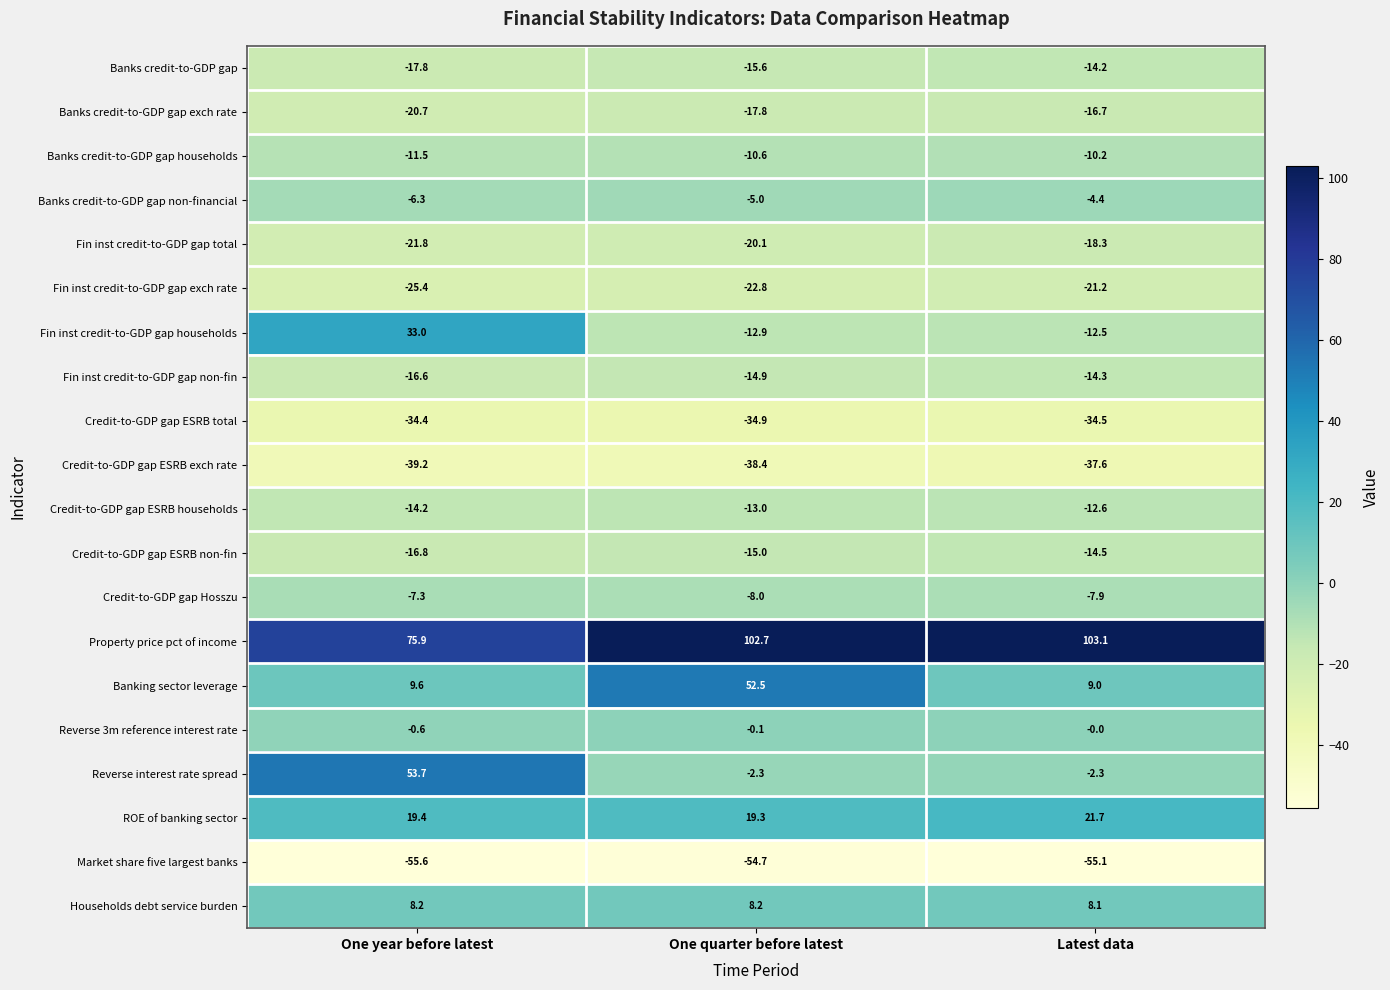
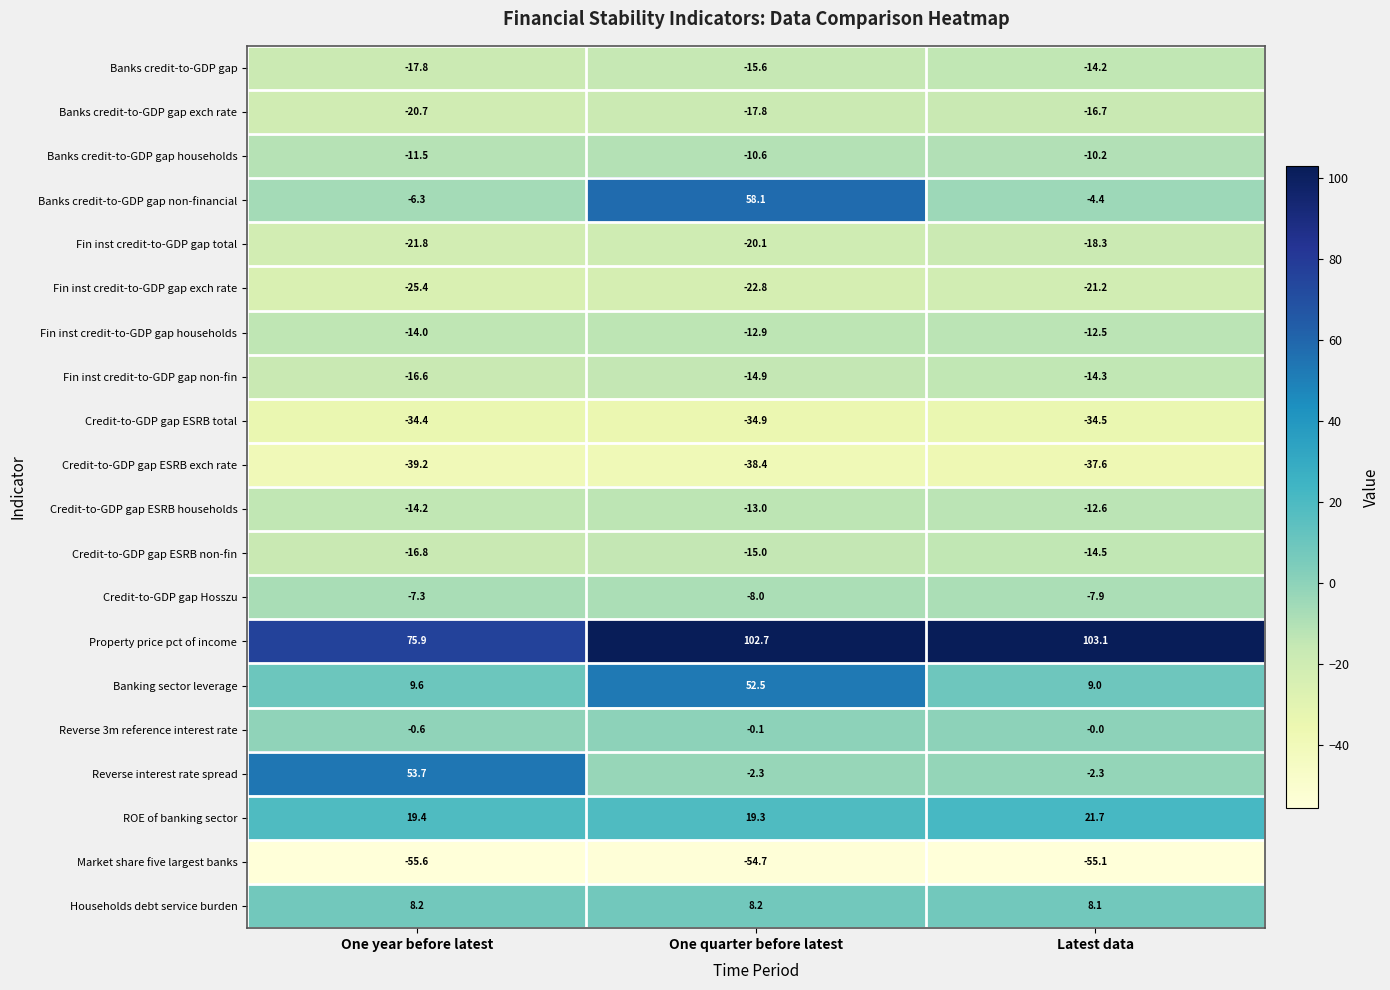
  {
    "Banks credit-to-GDP gap": {
      "One year before latest": -17.8,
      "One quarter before latest": -15.6,
      "Latest data": -14.2
    },
    "Banks credit-to-GDP gap exch rate": {
      "One year before latest": -20.7,
      "One quarter before latest": -17.8,
      "Latest data": -16.7
    },
    "Banks credit-to-GDP gap households": {
      "One year before latest": -11.5,
      "One quarter before latest": -10.6,
      "Latest data": -10.2
    },
    "Banks credit-to-GDP gap non-financial": {
      "One year before latest": -6.3,
-     "One quarter before latest": -5.0,
+     "One quarter before latest": 58.1,
      "Latest data": -4.4
    },
    "Fin inst credit-to-GDP gap total": {
      "One year before latest": -21.8,
      "One quarter before latest": -20.1,
      "Latest data": -18.3
    },
    "Fin inst credit-to-GDP gap exch rate": {
      "One year before latest": -25.4,
      "One quarter before latest": -22.8,
      "Latest data": -21.2
    },
    "Fin inst credit-to-GDP gap households": {
-     "One year before latest": 33.0,
+     "One year before latest": -14.0,
      "One quarter before latest": -12.9,
      "Latest data": -12.5
    },
    "Fin inst credit-to-GDP gap non-fin": {
      "One year before latest": -16.6,
      "One quarter before latest": -14.9,
      "Latest data": -14.3
    },
    "Credit-to-GDP gap ESRB total": {
      "One year before latest": -34.4,
      "One quarter before latest": -34.9,
      "Latest data": -34.5
    },
    "Credit-to-GDP gap ESRB exch rate": {
      "One year before latest": -39.2,
      "One quarter before latest": -38.4,
      "Latest data": -37.6
    },
    "Credit-to-GDP gap ESRB households": {
      "One year before latest": -14.2,
      "One quarter before latest": -13.0,
      "Latest data": -12.6
    },
    "Credit-to-GDP gap ESRB non-fin": {
      "One year before latest": -16.8,
      "One quarter before latest": -15.0,
      "Latest data": -14.5
    },
    "Credit-to-GDP gap Hosszu": {
      "One year before latest": -7.3,
      "One quarter before latest": -8.0,
      "Latest data": -7.9
    },
    "Property price pct of income": {
      "One year before latest": 75.9,
      "One quarter before latest": 102.7,
      "Latest data": 103.1
    },
    "Banking sector leverage": {
      "One year before latest": 9.6,
      "One quarter before latest": 52.5,
      "Latest data": 9.0
    },
    "Reverse 3m reference interest rate": {
      "One year before latest": -0.6,
      "One quarter before latest": -0.1,
      "Latest data": -0.0
    },
    "Reverse interest rate spread": {
      "One year before latest": 53.7,
      "One quarter before latest": -2.3,
      "Latest data": -2.3
    },
    "ROE of banking sector": {
      "One year before latest": 19.4,
      "One quarter before latest": 19.3,
      "Latest data": 21.7
    },
    "Market share five largest banks": {
      "One year before latest": -55.6,
      "One quarter before latest": -54.7,
      "Latest data": -55.1
    },
    "Households debt service burden": {
      "One year before latest": 8.2,
      "One quarter before latest": 8.2,
      "Latest data": 8.1
    }
  }
